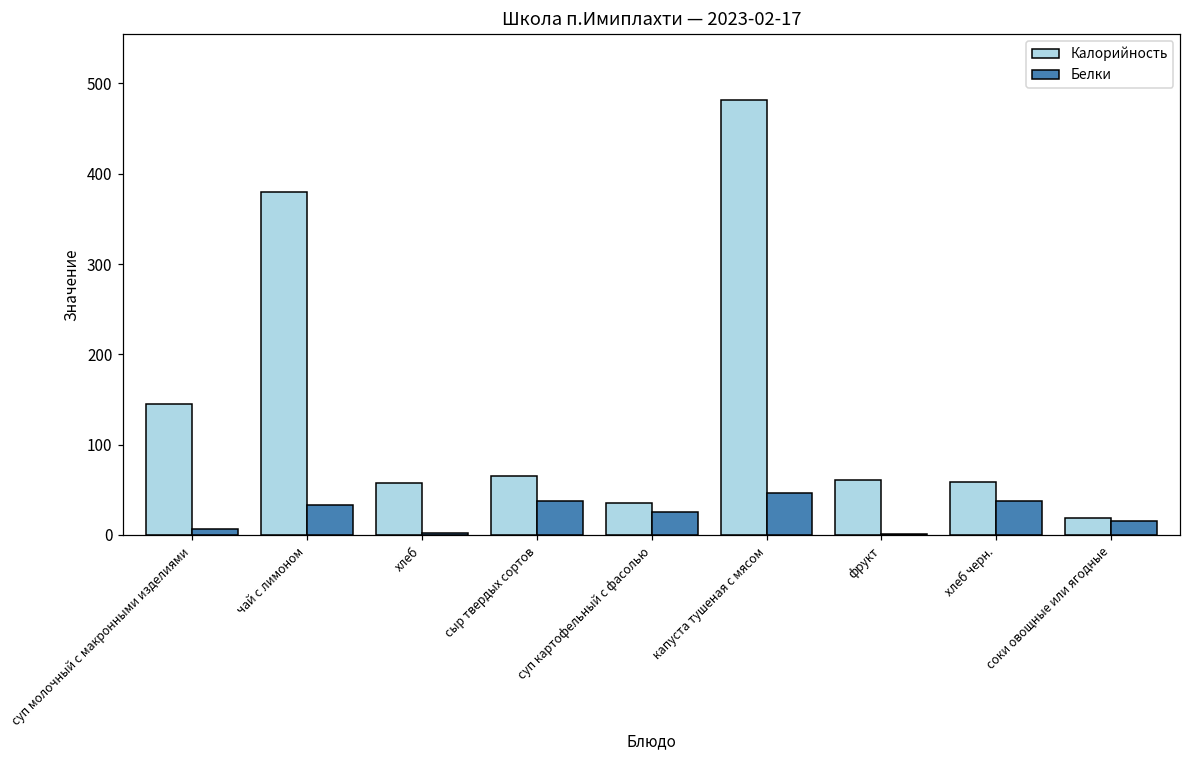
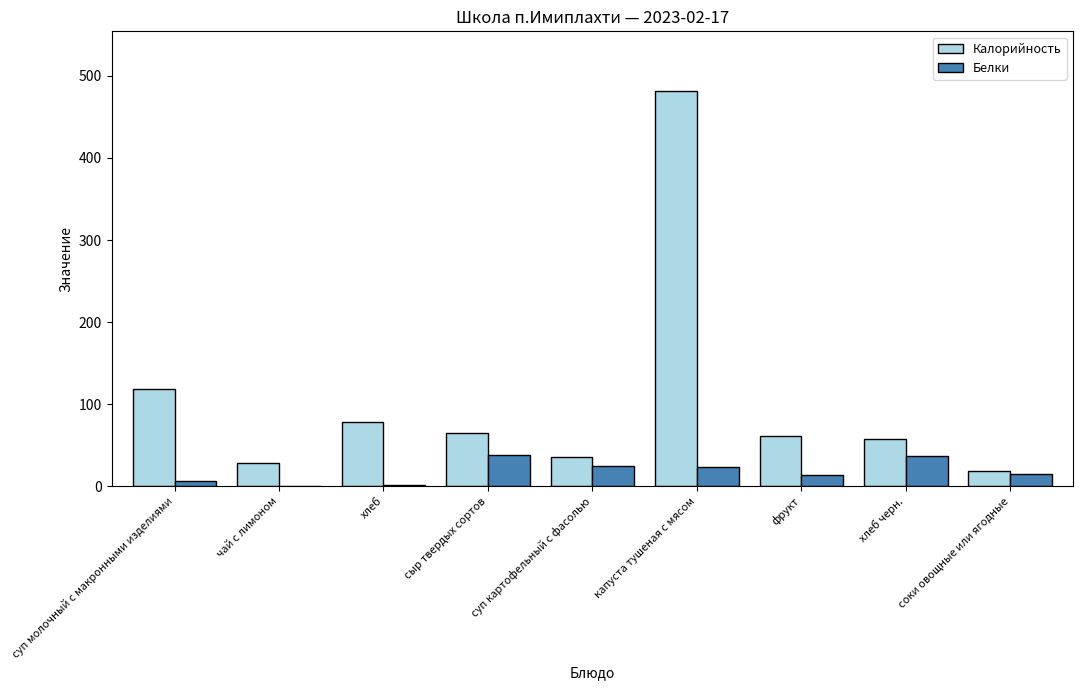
  {
    "Калорийность": {
-     "суп молочный с макронными изделиями": 150,
-     "чай с лимоном": 380,
-     "хлеб": 60,
+     "суп молочный с макронными изделиями": 120,
+     "чай с лимоном": 30,
+     "хлеб": 80,
      "сыр твердых сортов": 70,
      "суп картофельный с фасолью": 40,
      "капуста тушеная с мясом": 480,
      "фрукт": 60,
      "хлеб черн.": 60,
      "соки овощные или ягодные": 20
    },
    "Белки": {
      "суп молочный с макронными изделиями": 10,
-     "чай с лимоном": 30,
+     "чай с лимоном": 0,
      "сыр твердых сортов": 40,
      "суп картофельный с фасолью": 30,
-     "капуста тушеная с мясом": 50,
-     "фрукт": 0,
+     "капуста тушеная с мясом": 20,
+     "фрукт": 10,
      "хлеб черн.": 40,
      "соки овощные или ягодные": 20
    }
  }
